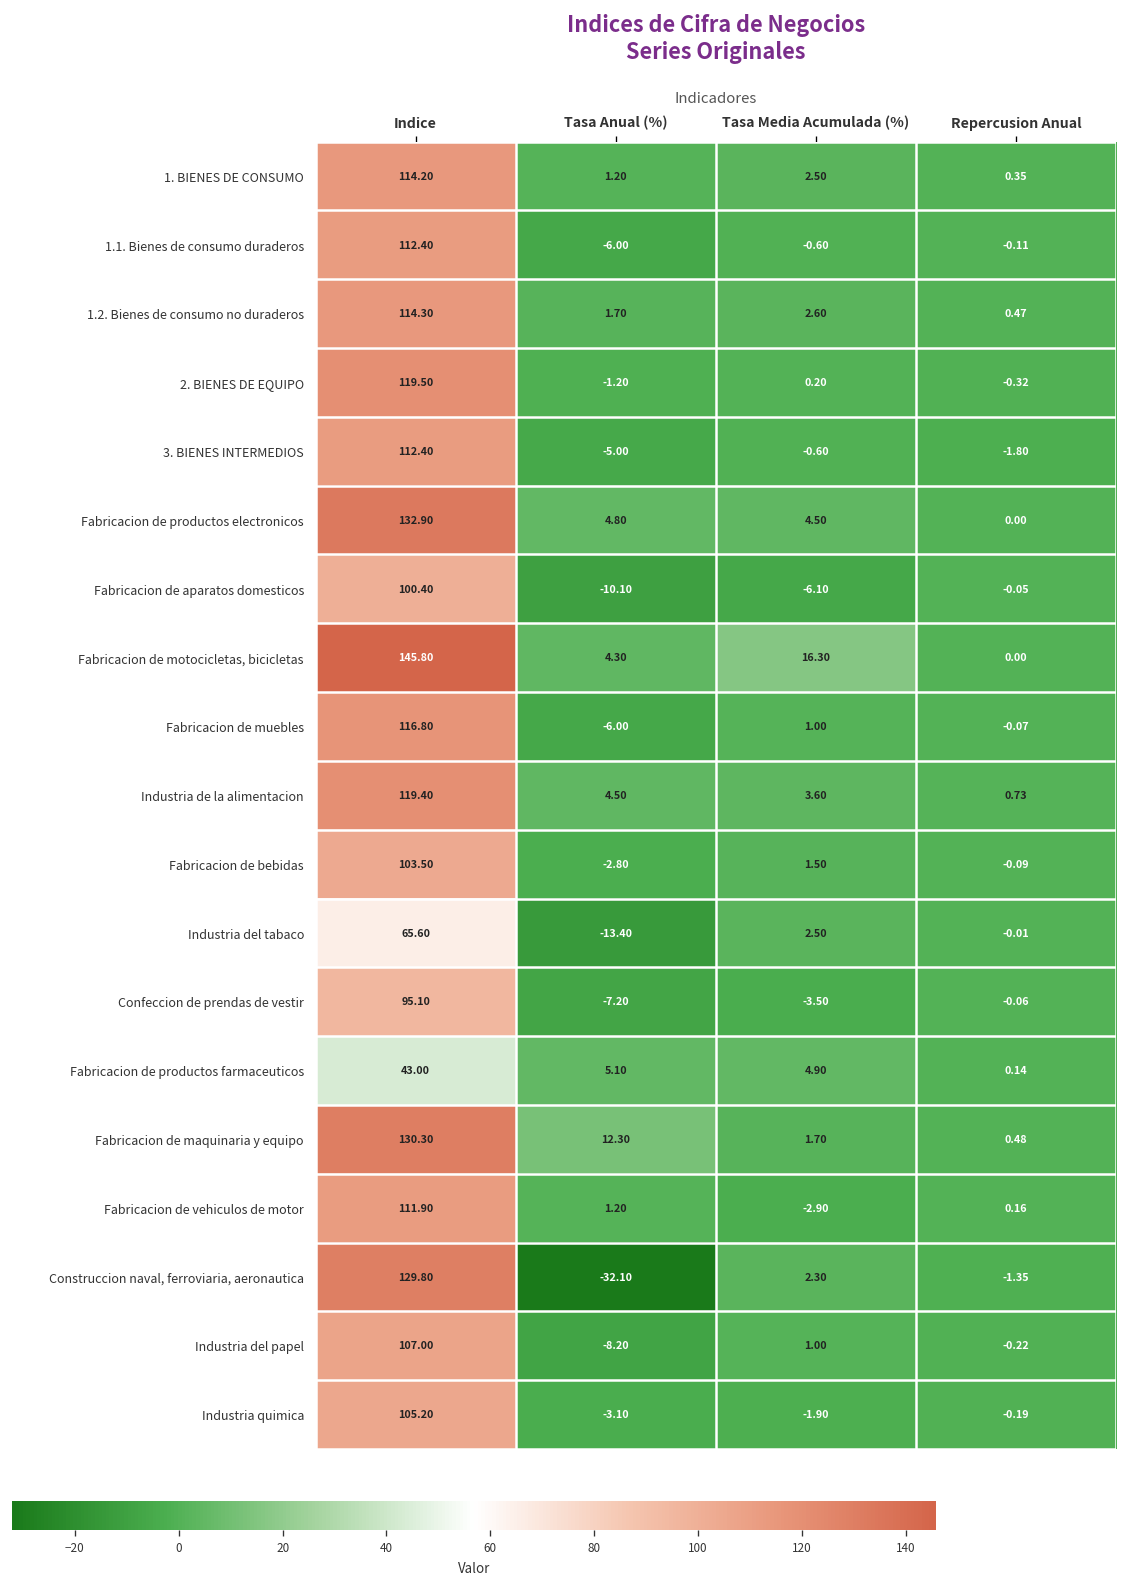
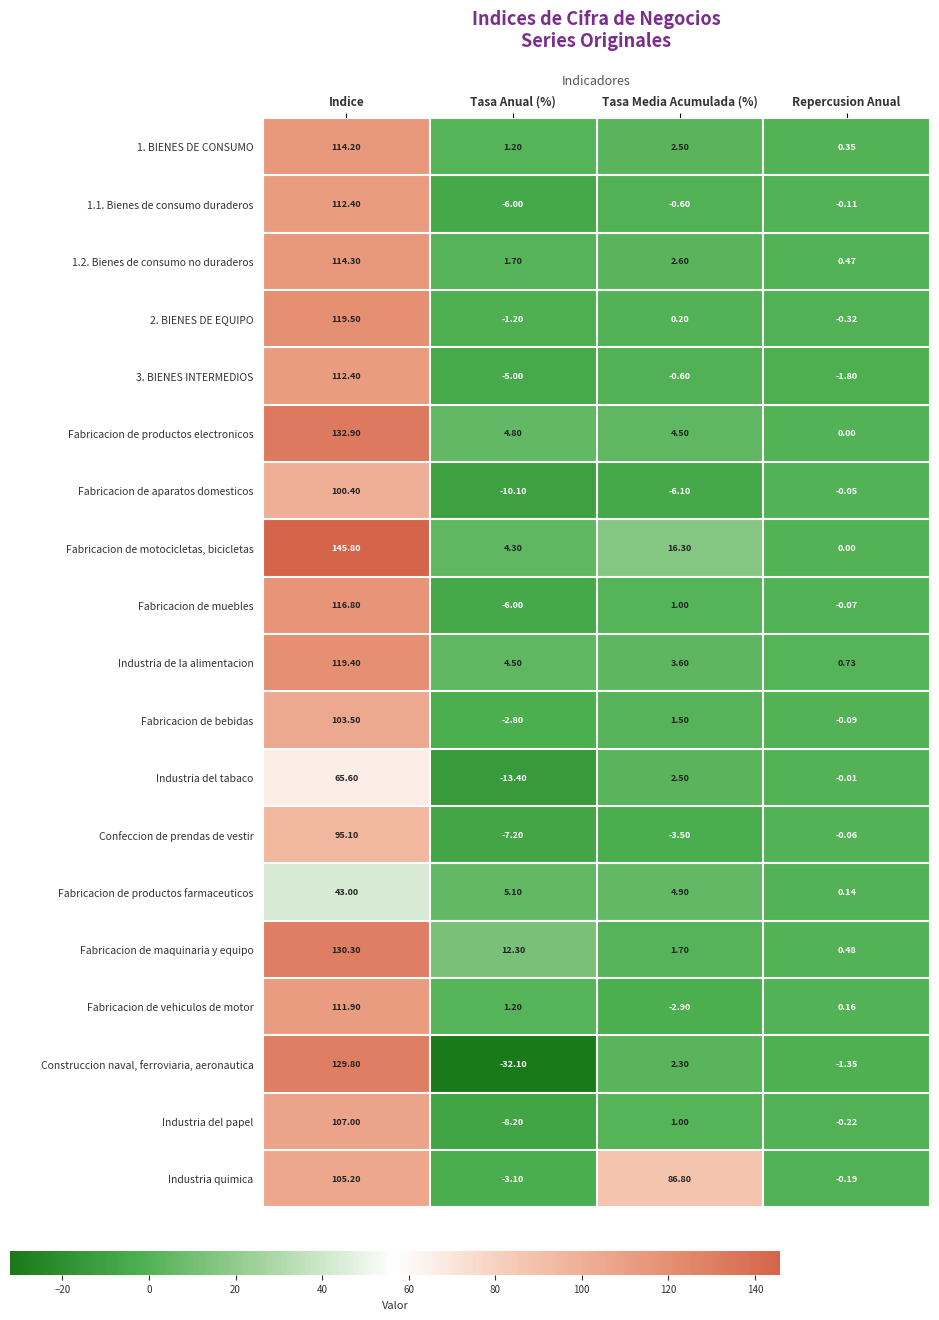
  {
    "1. BIENES DE CONSUMO": {
      "Indice": 114.20,
      "Tasa Anual (%)": 1.20,
      "Tasa Media Acumulada (%)": 2.50,
      "Repercusion Anual": 0.35
    },
    "1.1. Bienes de consumo duraderos": {
      "Indice": 112.40,
      "Tasa Anual (%)": -6.00,
      "Tasa Media Acumulada (%)": -0.60,
      "Repercusion Anual": -0.11
    },
    "1.2. Bienes de consumo no duraderos": {
      "Indice": 114.30,
      "Tasa Anual (%)": 1.70,
      "Tasa Media Acumulada (%)": 2.60,
      "Repercusion Anual": 0.47
    },
    "2. BIENES DE EQUIPO": {
      "Indice": 119.50,
      "Tasa Anual (%)": -1.20,
      "Tasa Media Acumulada (%)": 0.20,
      "Repercusion Anual": -0.32
    },
    "3. BIENES INTERMEDIOS": {
      "Indice": 112.40,
      "Tasa Anual (%)": -5.00,
      "Tasa Media Acumulada (%)": -0.60,
      "Repercusion Anual": -1.80
    },
    "Fabricacion de productos electronicos": {
      "Indice": 132.90,
      "Tasa Anual (%)": 4.80,
      "Tasa Media Acumulada (%)": 4.50,
      "Repercusion Anual": 0.00
    },
    "Fabricacion de aparatos domesticos": {
      "Indice": 100.40,
      "Tasa Anual (%)": -10.10,
      "Tasa Media Acumulada (%)": -6.10,
      "Repercusion Anual": -0.05
    },
    "Fabricacion de motocicletas, bicicletas": {
      "Indice": 145.80,
      "Tasa Anual (%)": 4.30,
      "Tasa Media Acumulada (%)": 16.30,
      "Repercusion Anual": 0.00
    },
    "Fabricacion de muebles": {
      "Indice": 116.80,
      "Tasa Anual (%)": -6.00,
      "Tasa Media Acumulada (%)": 1.00,
      "Repercusion Anual": -0.07
    },
    "Industria de la alimentacion": {
      "Indice": 119.40,
      "Tasa Anual (%)": 4.50,
      "Tasa Media Acumulada (%)": 3.60,
      "Repercusion Anual": 0.73
    },
    "Fabricacion de bebidas": {
      "Indice": 103.50,
      "Tasa Anual (%)": -2.80,
      "Tasa Media Acumulada (%)": 1.50,
      "Repercusion Anual": -0.09
    },
    "Industria del tabaco": {
      "Indice": 65.60,
      "Tasa Anual (%)": -13.40,
      "Tasa Media Acumulada (%)": 2.50,
      "Repercusion Anual": -0.01
    },
    "Confeccion de prendas de vestir": {
      "Indice": 95.10,
      "Tasa Anual (%)": -7.20,
      "Tasa Media Acumulada (%)": -3.50,
      "Repercusion Anual": -0.06
    },
    "Fabricacion de productos farmaceuticos": {
      "Indice": 43.00,
      "Tasa Anual (%)": 5.10,
      "Tasa Media Acumulada (%)": 4.90,
      "Repercusion Anual": 0.14
    },
    "Fabricacion de maquinaria y equipo": {
      "Indice": 130.30,
      "Tasa Anual (%)": 12.30,
      "Tasa Media Acumulada (%)": 1.70,
      "Repercusion Anual": 0.48
    },
    "Fabricacion de vehiculos de motor": {
      "Indice": 111.90,
      "Tasa Anual (%)": 1.20,
      "Tasa Media Acumulada (%)": -2.90,
      "Repercusion Anual": 0.16
    },
    "Construccion naval, ferroviaria, aeronautica": {
      "Indice": 129.80,
      "Tasa Anual (%)": -32.10,
      "Tasa Media Acumulada (%)": 2.30,
      "Repercusion Anual": -1.35
    },
    "Industria del papel": {
      "Indice": 107.00,
      "Tasa Anual (%)": -8.20,
      "Tasa Media Acumulada (%)": 1.00,
      "Repercusion Anual": -0.22
    },
    "Industria quimica": {
      "Indice": 105.20,
      "Tasa Anual (%)": -3.10,
-     "Tasa Media Acumulada (%)": -1.90,
+     "Tasa Media Acumulada (%)": 86.80,
      "Repercusion Anual": -0.19
    }
  }
